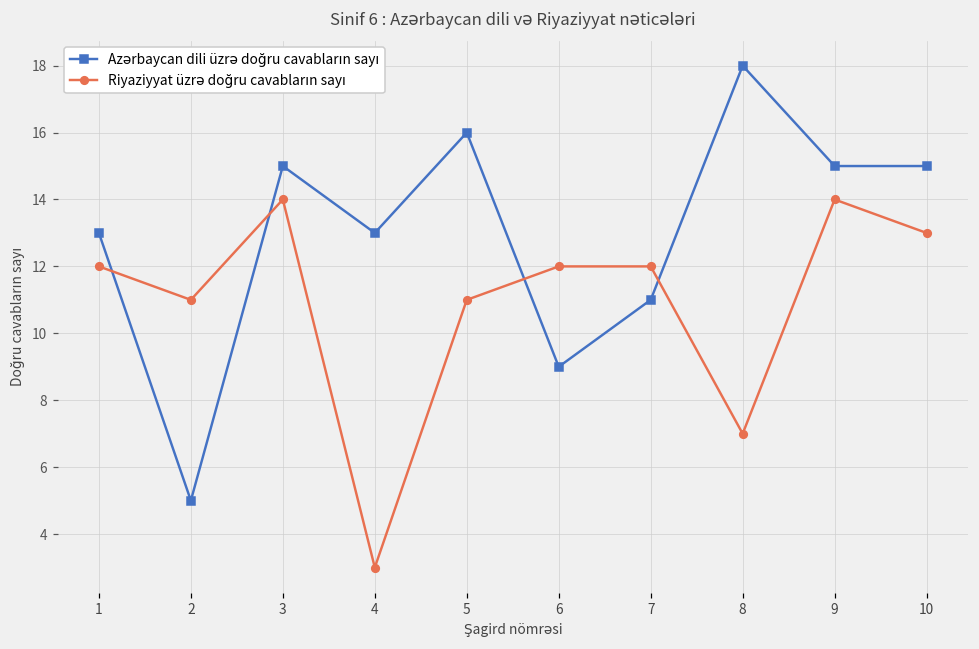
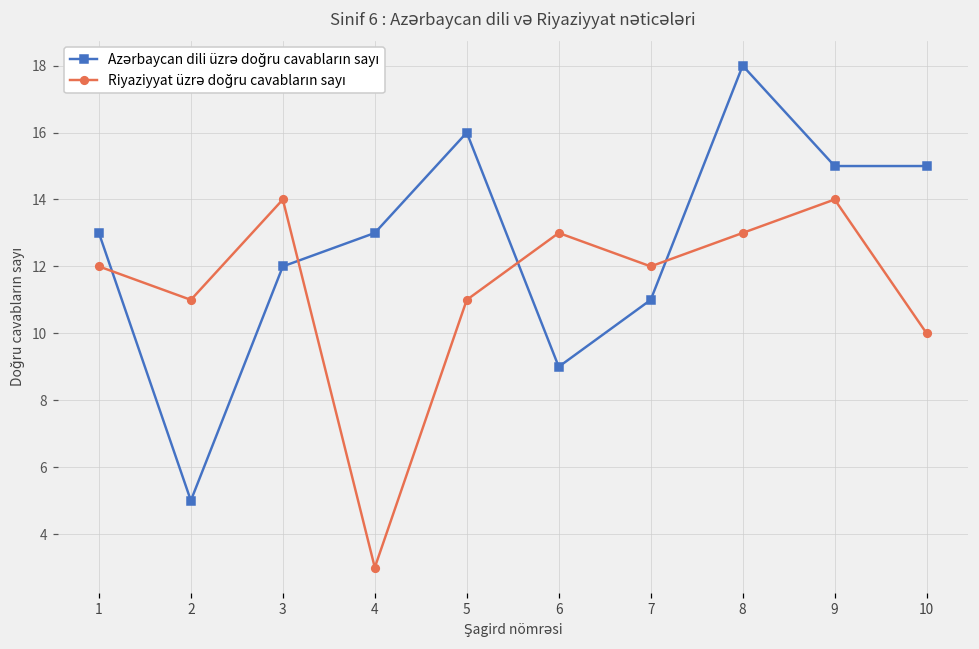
  {
    "Azərbaycan dili üzrə doğru cavabların sayı": {
      "1": 13,
      "2": 5,
-     "3": 15,
+     "3": 12,
      "4": 13,
      "5": 16,
      "6": 9,
      "7": 11,
      "8": 18,
      "9": 15,
      "10": 15
    },
    "Riyaziyyat üzrə doğru cavabların sayı": {
      "1": 12,
      "2": 11,
      "3": 14,
      "4": 3,
      "5": 11,
-     "6": 12,
+     "6": 13,
      "7": 12,
-     "8": 7,
+     "8": 13,
      "9": 14,
-     "10": 13
+     "10": 10
    }
  }
